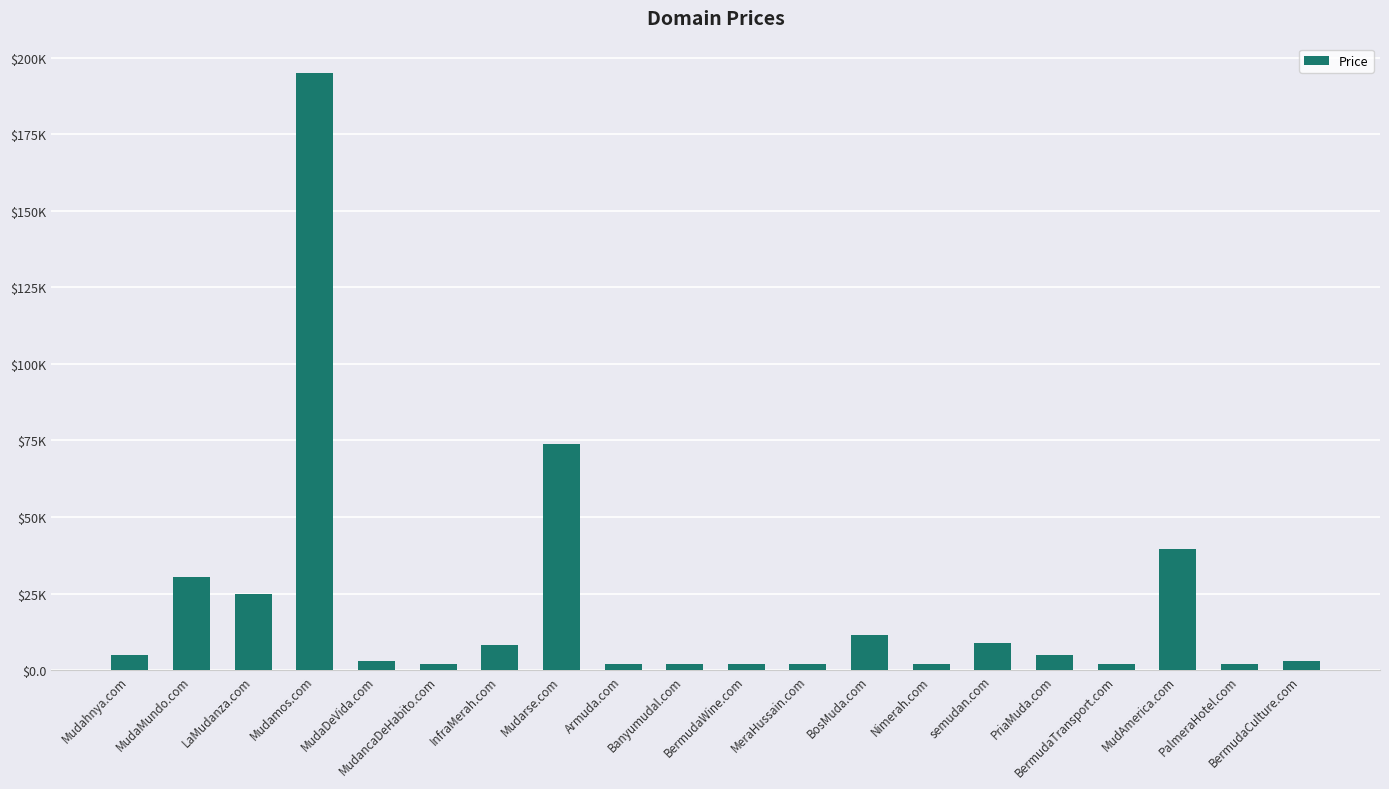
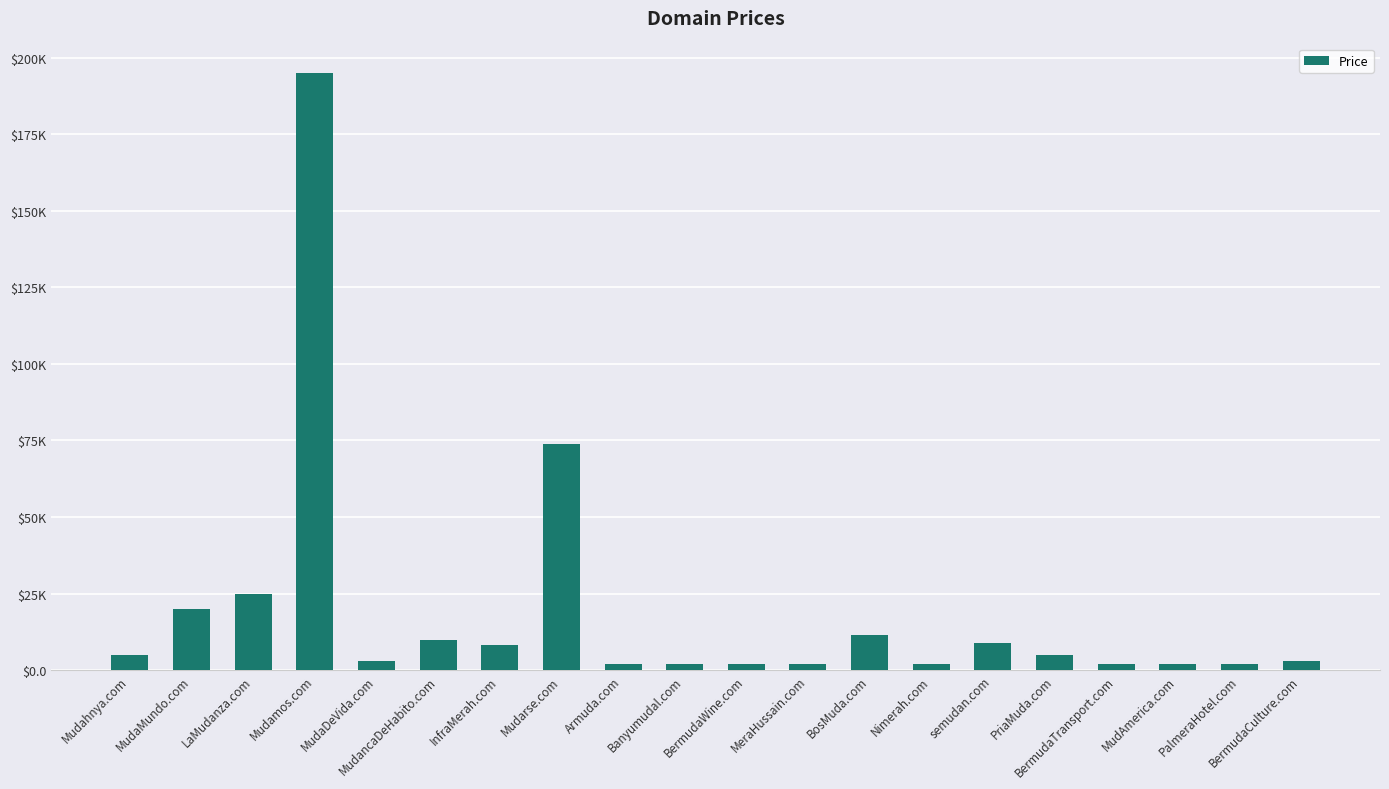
  {
    "Mudahnya.com": "$5000",
-   "MudaMundo.com": "$31000",
+   "MudaMundo.com": "$20000",
    "LaMudanza.com": "$25000",
    "Mudamos.com": "$195000",
    "MudaDeVida.com": "$3000",
-   "MudancaDeHabito.com": "$2000",
+   "MudancaDeHabito.com": "$10000",
    "InfraMerah.com": "$8000",
    "Mudarse.com": "$74000",
    "Armuda.com": "$2000",
    "Banyumudal.com": "$2000",
    "BermudaWine.com": "$2000",
    "MeraHussain.com": "$2000",
    "BosMuda.com": "$12000",
    "Nimerah.com": "$2000",
    "semudan.com": "$9000",
    "PriaMuda.com": "$5000",
    "BermudaTransport.com": "$2000",
-   "MudAmerica.com": "$40000",
+   "MudAmerica.com": "$2000",
    "PalmeraHotel.com": "$2000",
    "BermudaCulture.com": "$3000"
  }
